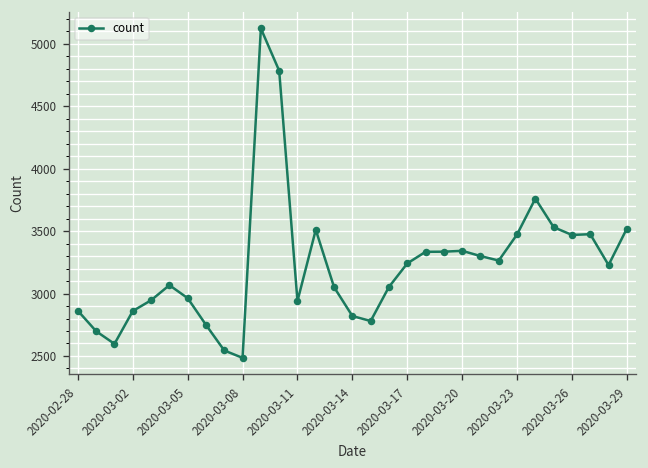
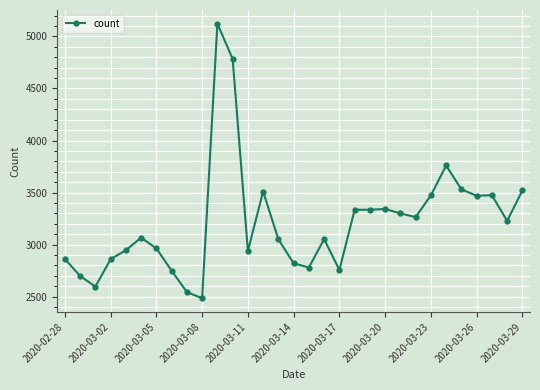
  {
    "2020-02-28": 2860,
    "2020-03-02": 2860,
    "2020-03-05": 2960,
    "2020-03-08": 2490,
    "2020-03-11": 2940,
    "2020-03-14": 2820,
-   "2020-03-17": 3240,
+   "2020-03-17": 2760,
    "2020-03-20": 3340,
    "2020-03-23": 3470,
    "2020-03-26": 3470,
    "2020-03-29": 3520
  }
